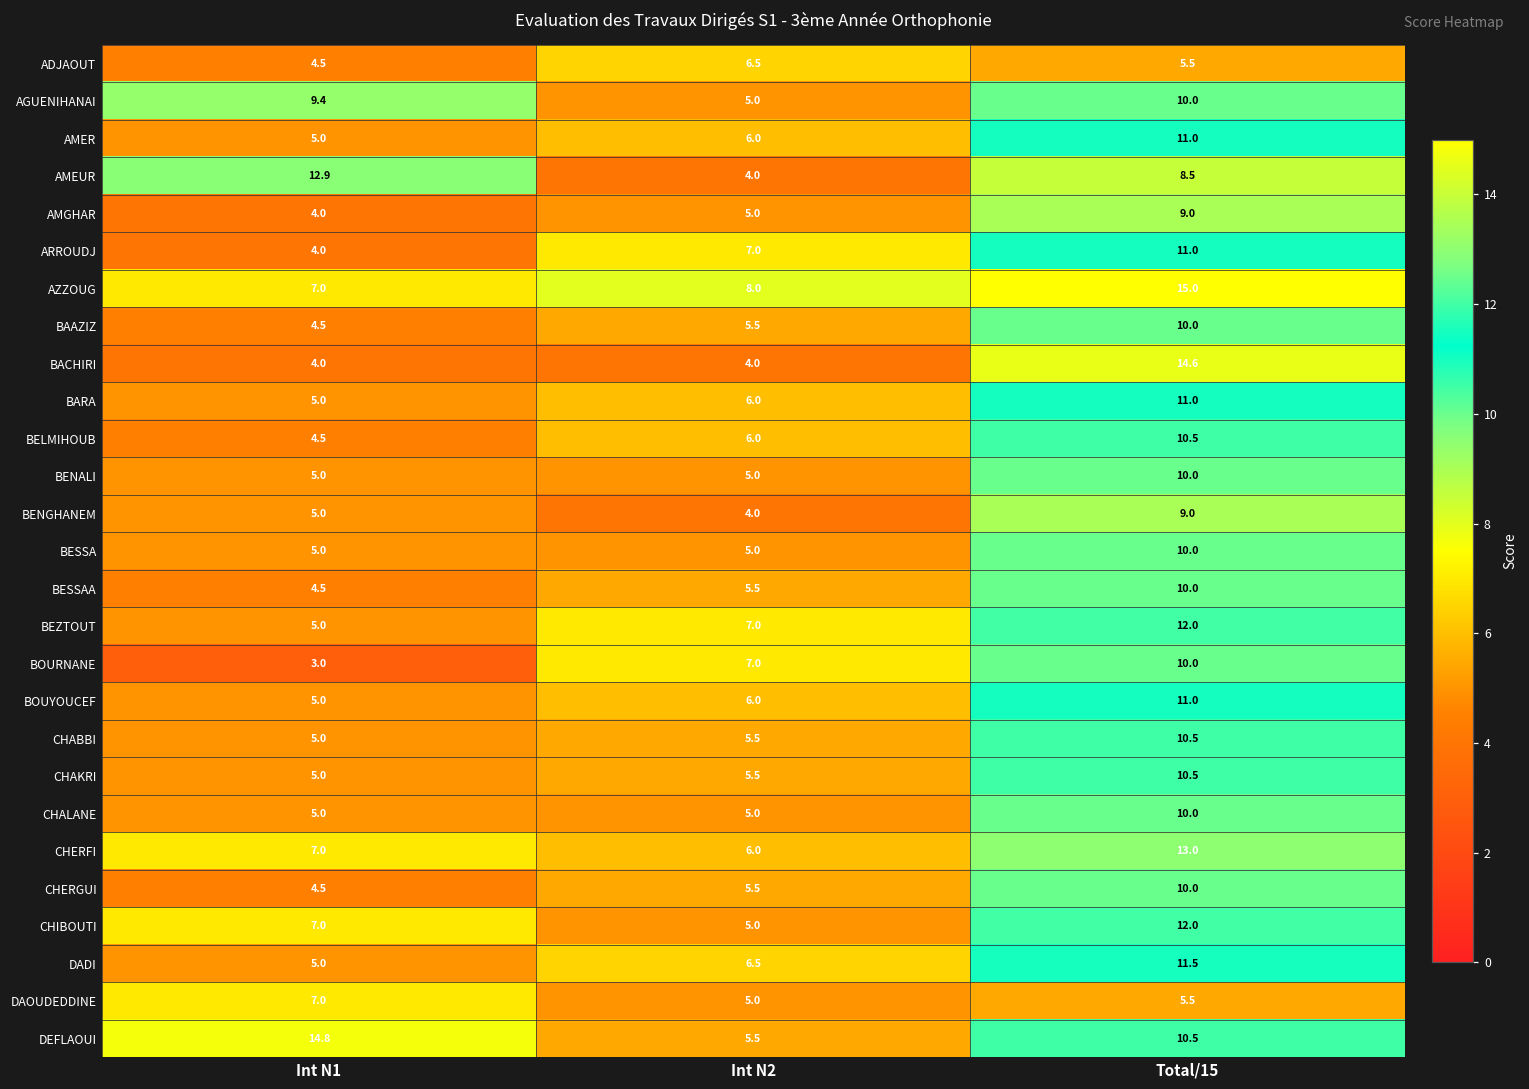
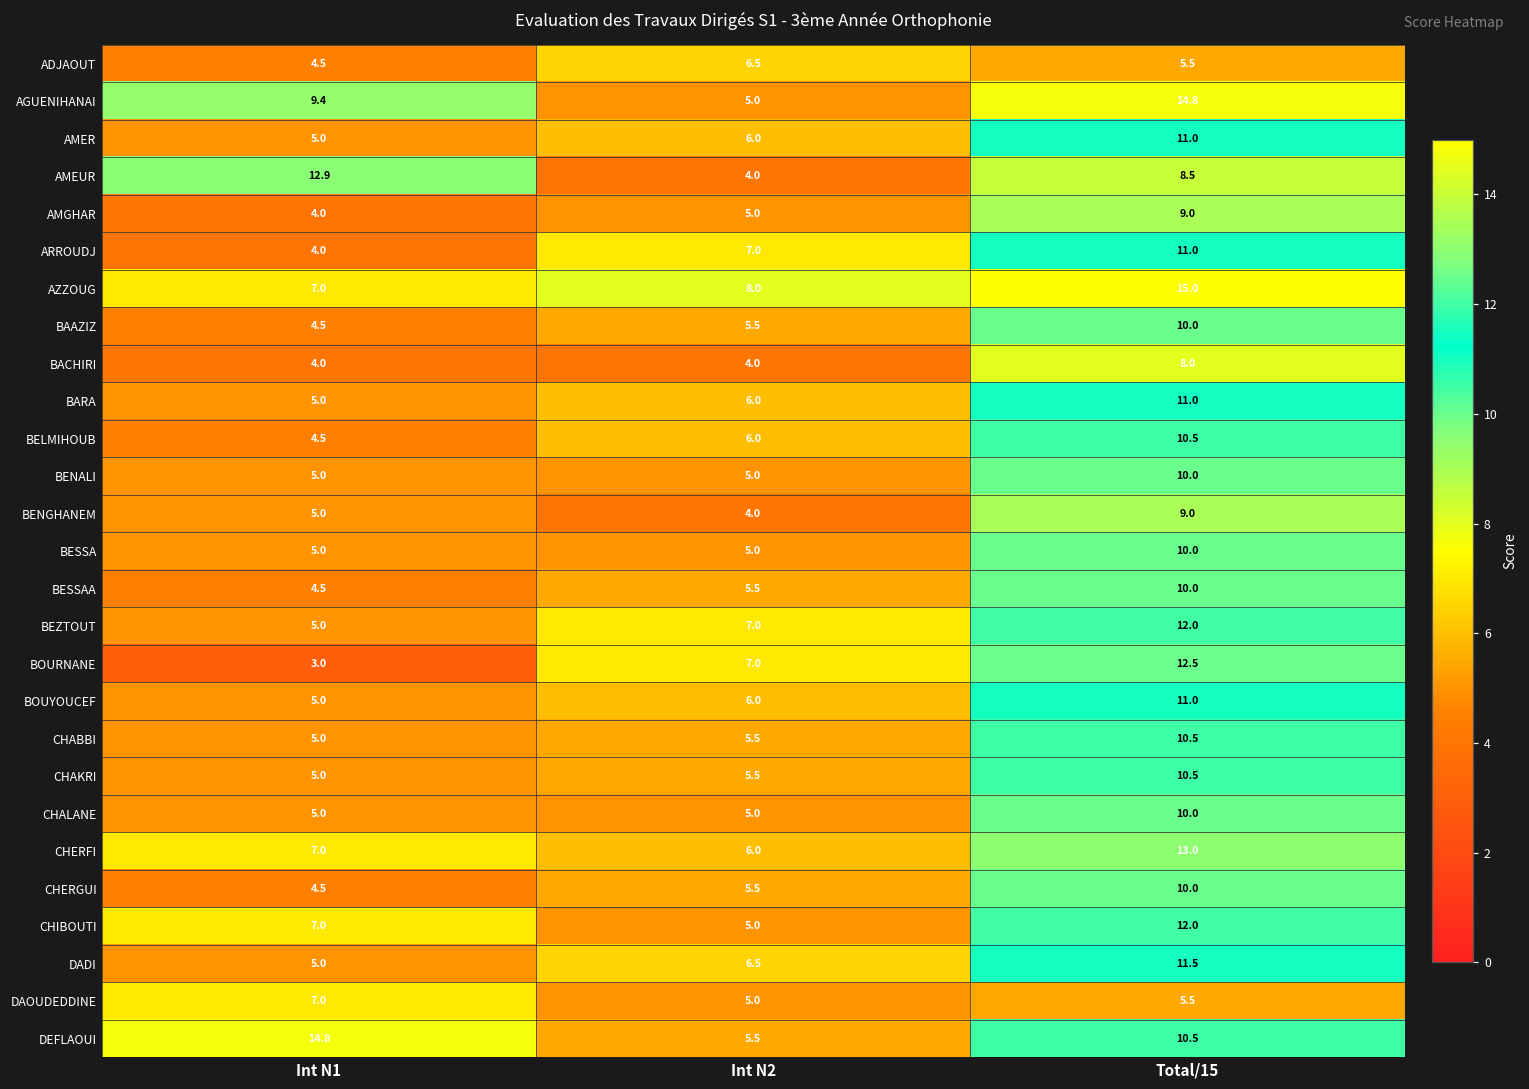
  {
    "ADJAOUT": {
      "Int N1": 4.5,
      "Int N2": 6.5,
      "Total/15": 5.5
    },
    "AGUENIHANAI": {
      "Int N1": 9.4,
      "Int N2": 5.0,
-     "Total/15": 10.0
+     "Total/15": 14.8
    },
    "AMER": {
      "Int N1": 5.0,
      "Int N2": 6.0,
      "Total/15": 11.0
    },
    "AMEUR": {
      "Int N1": 12.9,
      "Int N2": 4.0,
      "Total/15": 8.5
    },
    "AMGHAR": {
      "Int N1": 4.0,
      "Int N2": 5.0,
      "Total/15": 9.0
    },
    "ARROUDJ": {
      "Int N1": 4.0,
      "Int N2": 7.0,
      "Total/15": 11.0
    },
    "AZZOUG": {
      "Int N1": 7.0,
      "Int N2": 8.0,
      "Total/15": 15.0
    },
    "BAAZIZ": {
      "Int N1": 4.5,
      "Int N2": 5.5,
      "Total/15": 10.0
    },
    "BACHIRI": {
      "Int N1": 4.0,
      "Int N2": 4.0,
-     "Total/15": 14.6
+     "Total/15": 8.0
    },
    "BARA": {
      "Int N1": 5.0,
      "Int N2": 6.0,
      "Total/15": 11.0
    },
    "BELMIHOUB": {
      "Int N1": 4.5,
      "Int N2": 6.0,
      "Total/15": 10.5
    },
    "BENALI": {
      "Int N1": 5.0,
      "Int N2": 5.0,
      "Total/15": 10.0
    },
    "BENGHANEM": {
      "Int N1": 5.0,
      "Int N2": 4.0,
      "Total/15": 9.0
    },
    "BESSA": {
      "Int N1": 5.0,
      "Int N2": 5.0,
      "Total/15": 10.0
    },
    "BESSAA": {
      "Int N1": 4.5,
      "Int N2": 5.5,
      "Total/15": 10.0
    },
    "BEZTOUT": {
      "Int N1": 5.0,
      "Int N2": 7.0,
      "Total/15": 12.0
    },
    "BOURNANE": {
      "Int N1": 3.0,
      "Int N2": 7.0,
-     "Total/15": 10.0
+     "Total/15": 12.5
    },
    "BOUYOUCEF": {
      "Int N1": 5.0,
      "Int N2": 6.0,
      "Total/15": 11.0
    },
    "CHABBI": {
      "Int N1": 5.0,
      "Int N2": 5.5,
      "Total/15": 10.5
    },
    "CHAKRI": {
      "Int N1": 5.0,
      "Int N2": 5.5,
      "Total/15": 10.5
    },
    "CHALANE": {
      "Int N1": 5.0,
      "Int N2": 5.0,
      "Total/15": 10.0
    },
    "CHERFI": {
      "Int N1": 7.0,
      "Int N2": 6.0,
      "Total/15": 13.0
    },
    "CHERGUI": {
      "Int N1": 4.5,
      "Int N2": 5.5,
      "Total/15": 10.0
    },
    "CHIBOUTI": {
      "Int N1": 7.0,
      "Int N2": 5.0,
      "Total/15": 12.0
    },
    "DADI": {
      "Int N1": 5.0,
      "Int N2": 6.5,
      "Total/15": 11.5
    },
    "DAOUDEDDINE": {
      "Int N1": 7.0,
      "Int N2": 5.0,
      "Total/15": 5.5
    },
    "DEFLAOUI": {
      "Int N1": 14.8,
      "Int N2": 5.5,
      "Total/15": 10.5
    }
  }
